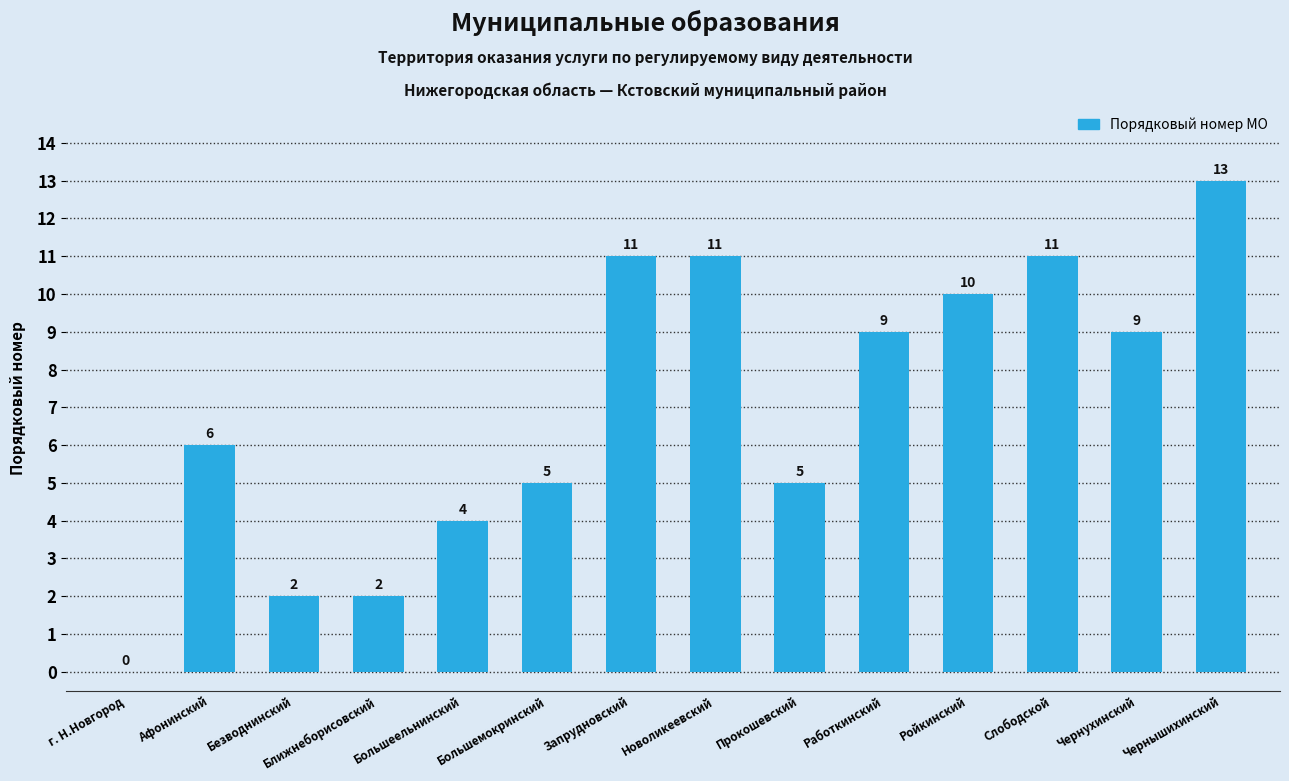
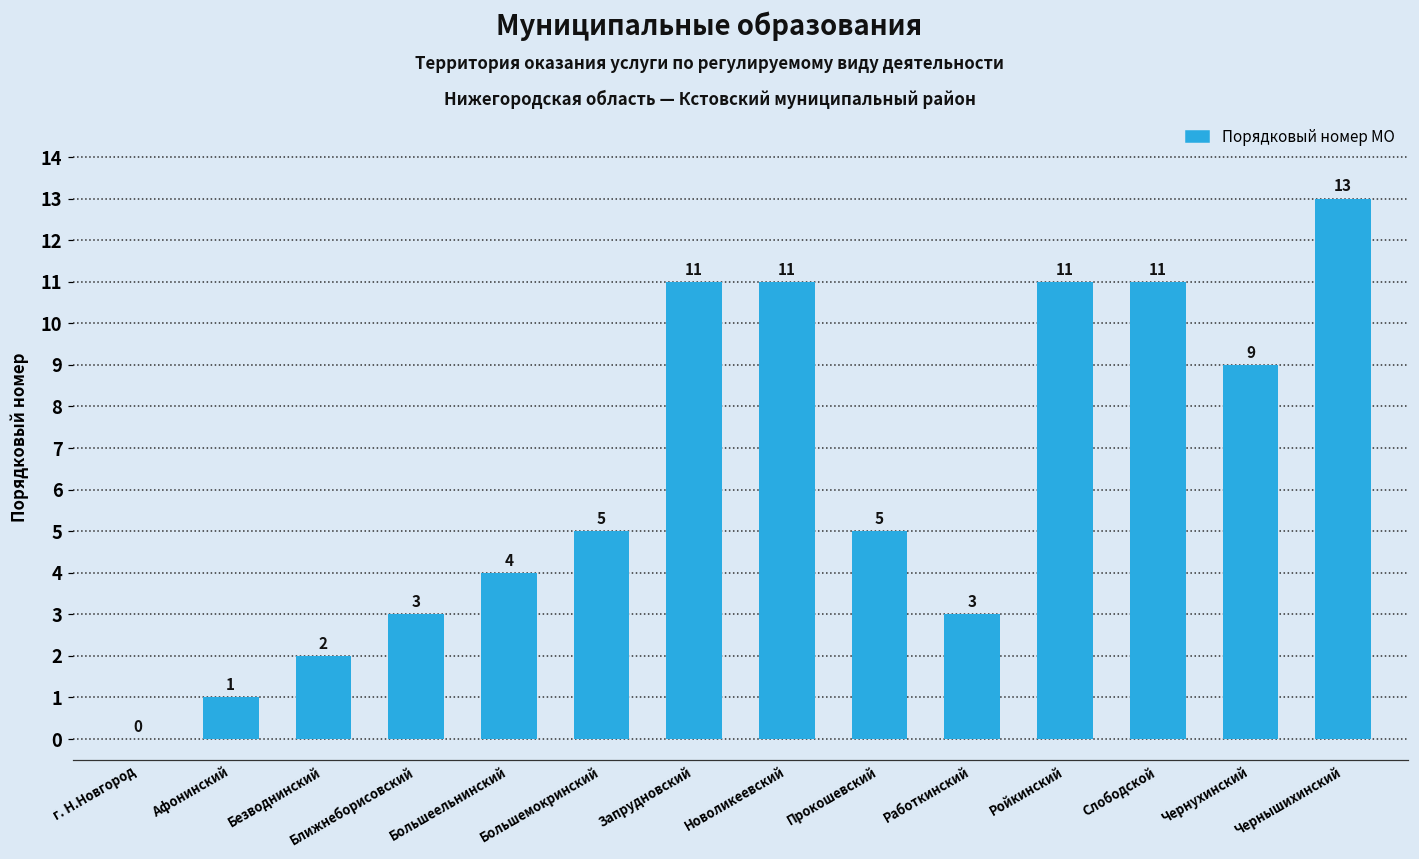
  {
    "г. Н.Новгород": 0,
-   "Афонинский": 6,
+   "Афонинский": 1,
    "Безводнинский": 2,
-   "Ближнеборисовский": 2,
+   "Ближнеборисовский": 3,
    "Большеельнинский": 4,
    "Большемокринский": 5,
    "Запрудновский": 11,
    "Новоликеевский": 11,
    "Прокошевский": 5,
-   "Работкинский": 9,
-   "Ройкинский": 10,
+   "Работкинский": 3,
+   "Ройкинский": 11,
    "Слободской": 11,
    "Чернухинский": 9,
    "Чернышихинский": 13
  }
